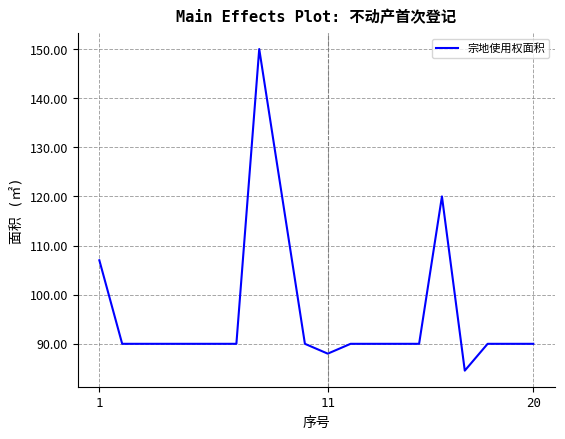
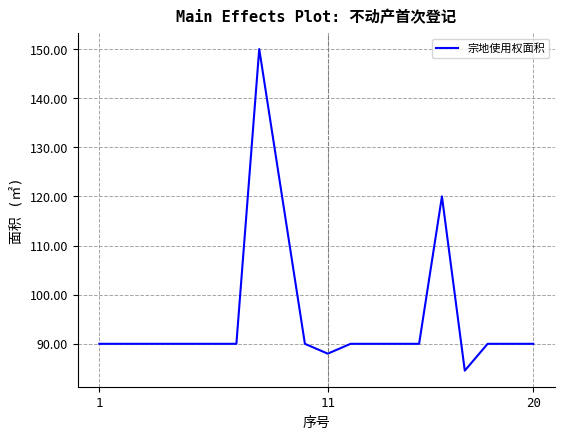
  {
-   "1": 107,
+   "1": 90,
    "11": 88,
    "20": 90
  }
